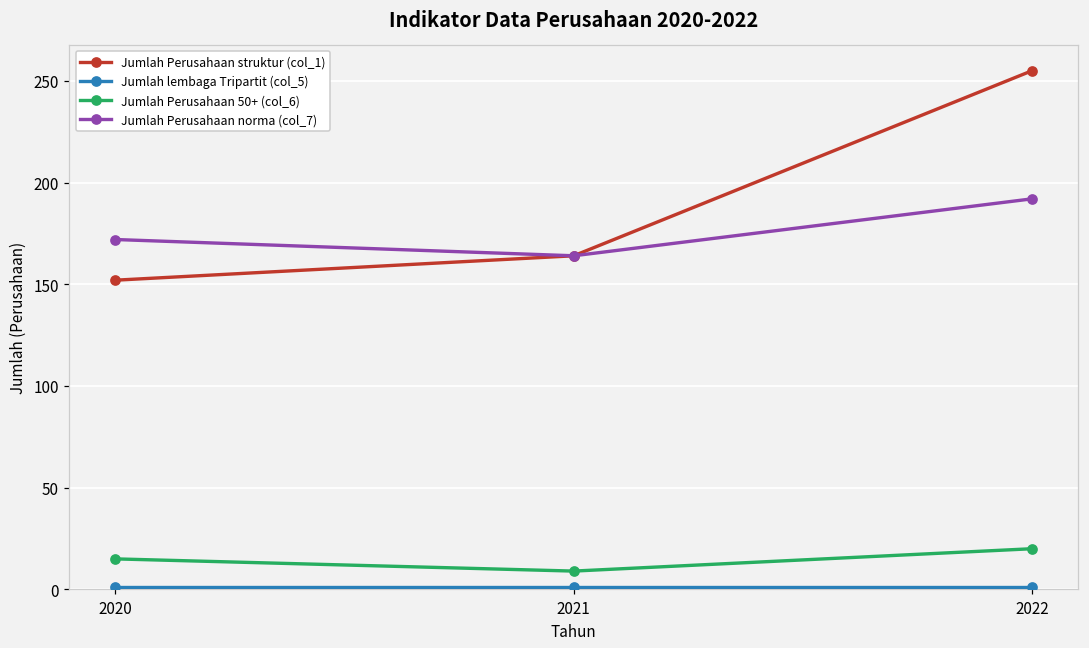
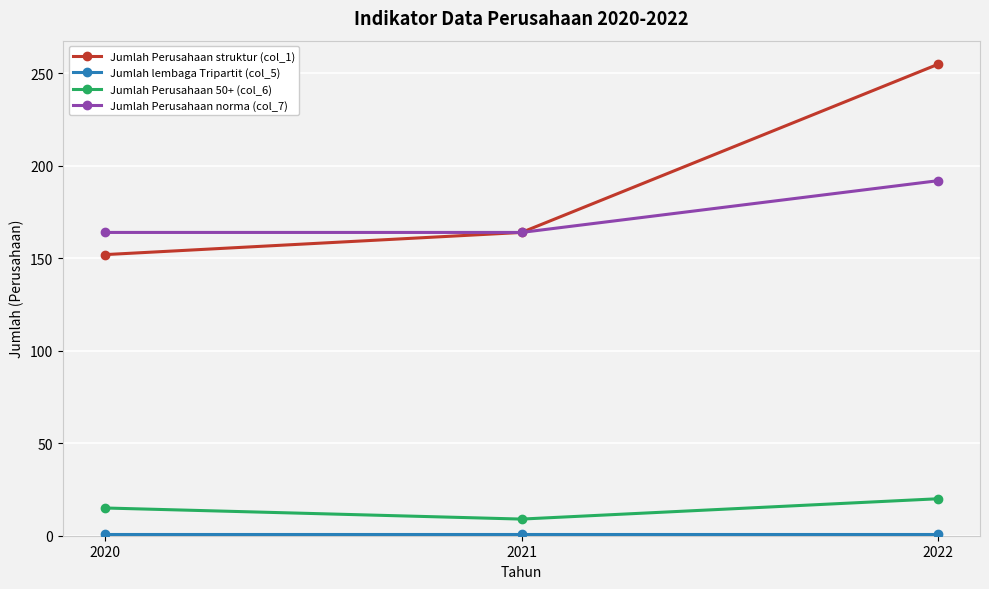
  {
    "Jumlah Perusahaan struktur (col_1)": {
      "2020": 152,
      "2022": 255
    },
    "Jumlah lembaga Tripartit (col_5)": {
      "2020": 1,
      "2021": 1,
      "2022": 1
    },
    "Jumlah Perusahaan 50+ (col_6)": {
      "2020": 15,
      "2021": 9,
      "2022": 20
    },
    "Jumlah Perusahaan norma (col_7)": {
-     "2020": 172,
+     "2020": 164,
      "2022": 192
    }
  }
